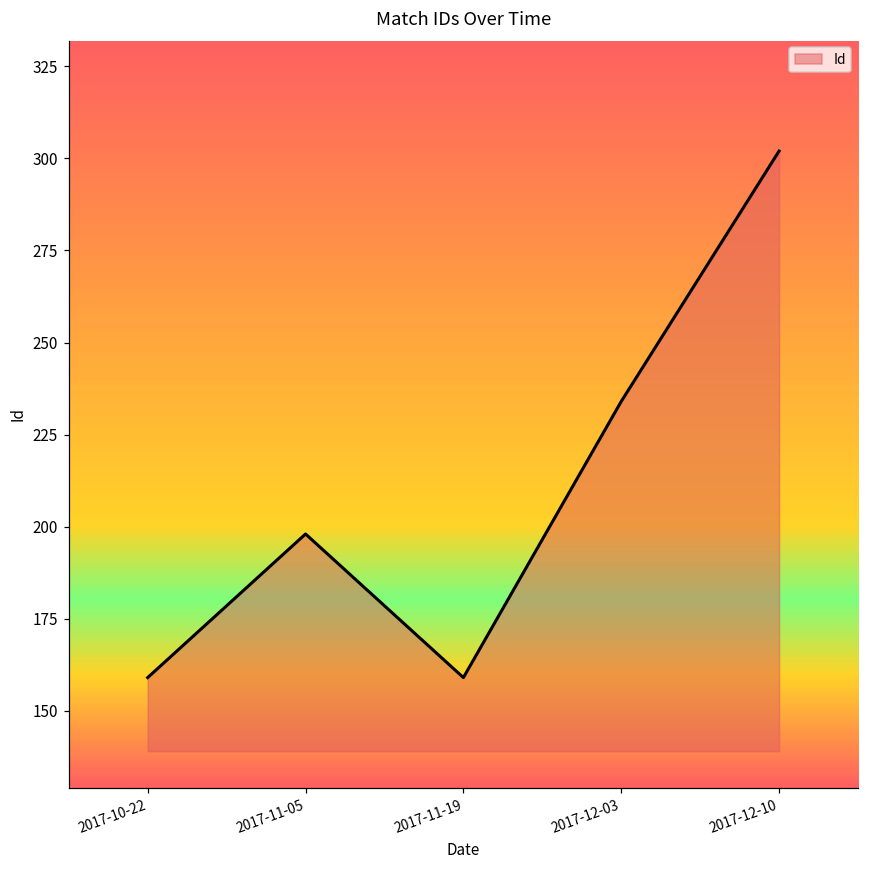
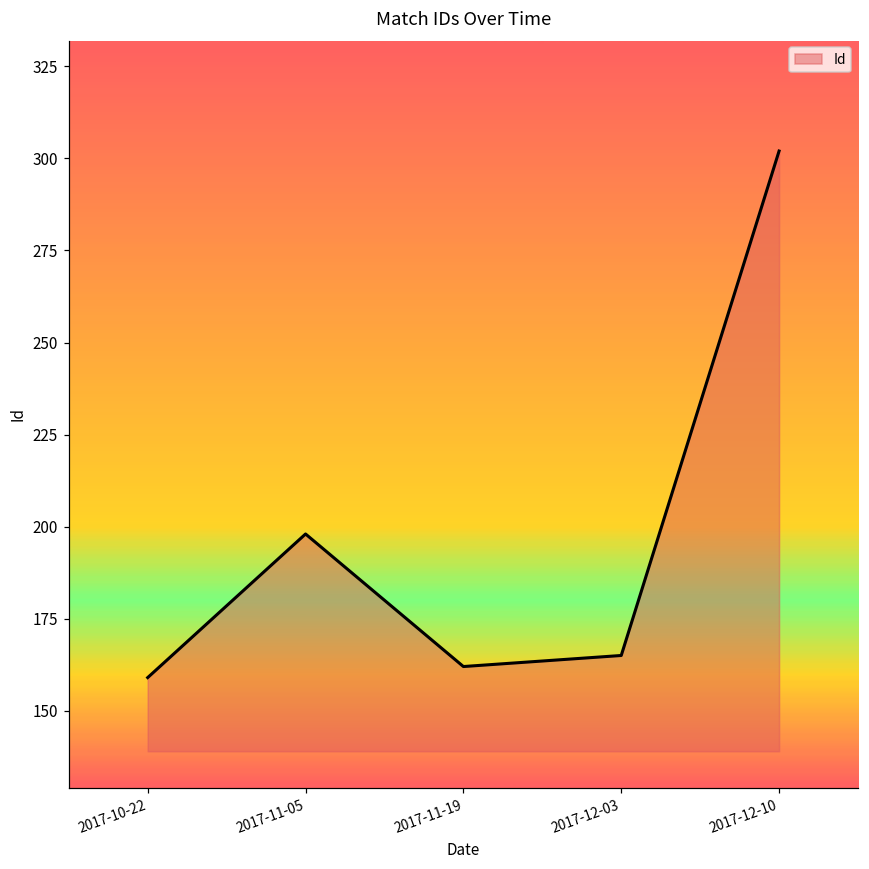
  {
    "2017-10-22": 159,
    "2017-11-05": 198,
-   "2017-11-19": 159,
-   "2017-12-03": 234,
+   "2017-11-19": 162,
+   "2017-12-03": 165,
    "2017-12-10": 302
  }
